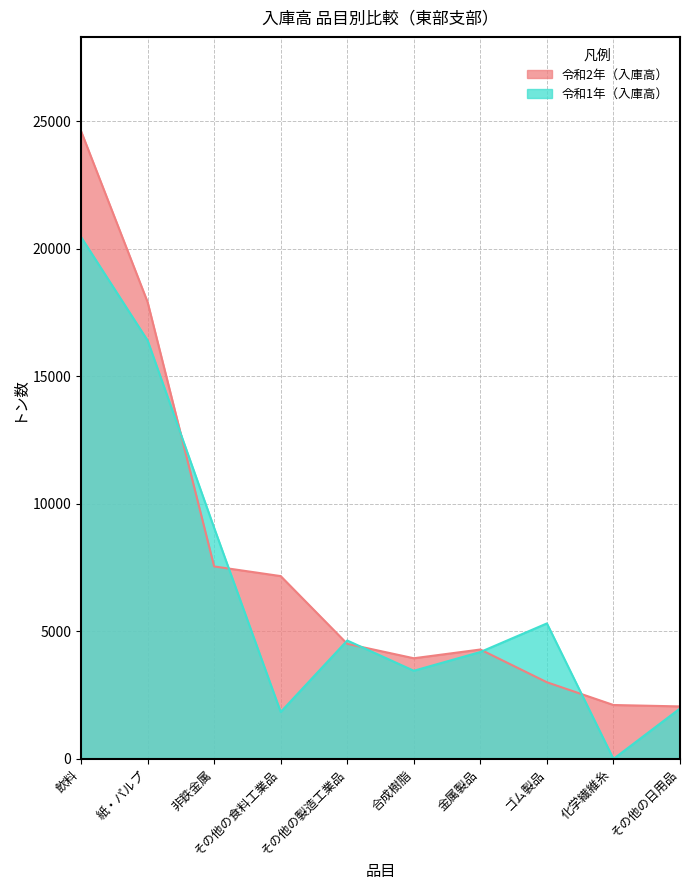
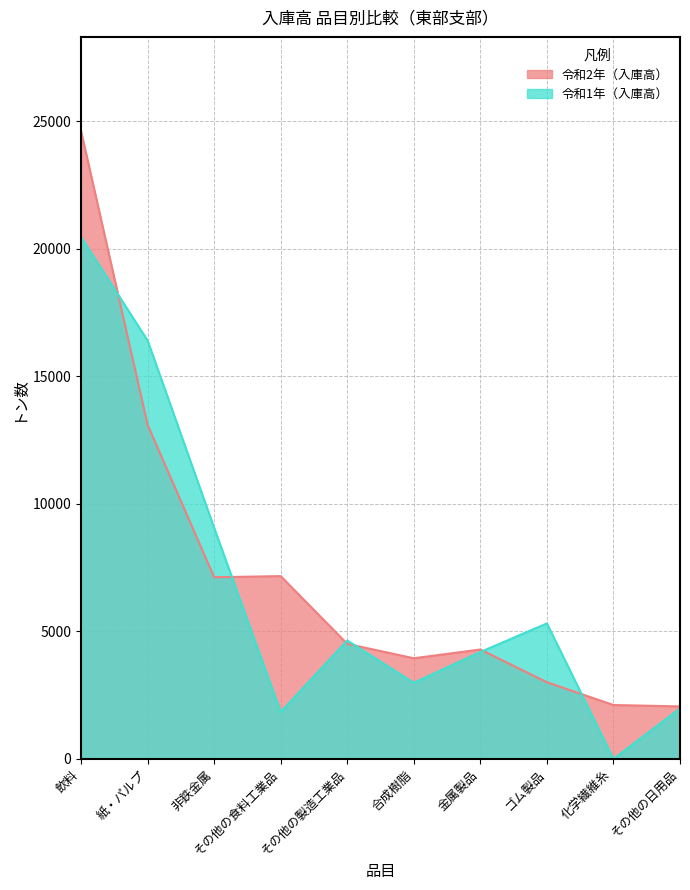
  {
    "令和2年（入庫高）": {
      "飲料": 24600,
-     "紙・パルプ": 17900,
-     "非鉄金属": 7500,
+     "紙・パルプ": 13100,
+     "非鉄金属": 7100,
      "その他の食料工業品": 7200,
      "その他の製造工業品": 4500,
      "合成樹脂": 3900,
      "ゴム製品": 3000,
      "化学繊維糸": 2100
    },
    "令和1年（入庫高）": {
      "飲料": 20500,
      "紙・パルプ": 16400,
      "非鉄金属": 9100,
      "その他の食料工業品": 1800,
      "その他の製造工業品": 4600,
-     "合成樹脂": 3500,
+     "合成樹脂": 3000,
      "ゴム製品": 5300,
      "化学繊維糸": 0
    }
  }
